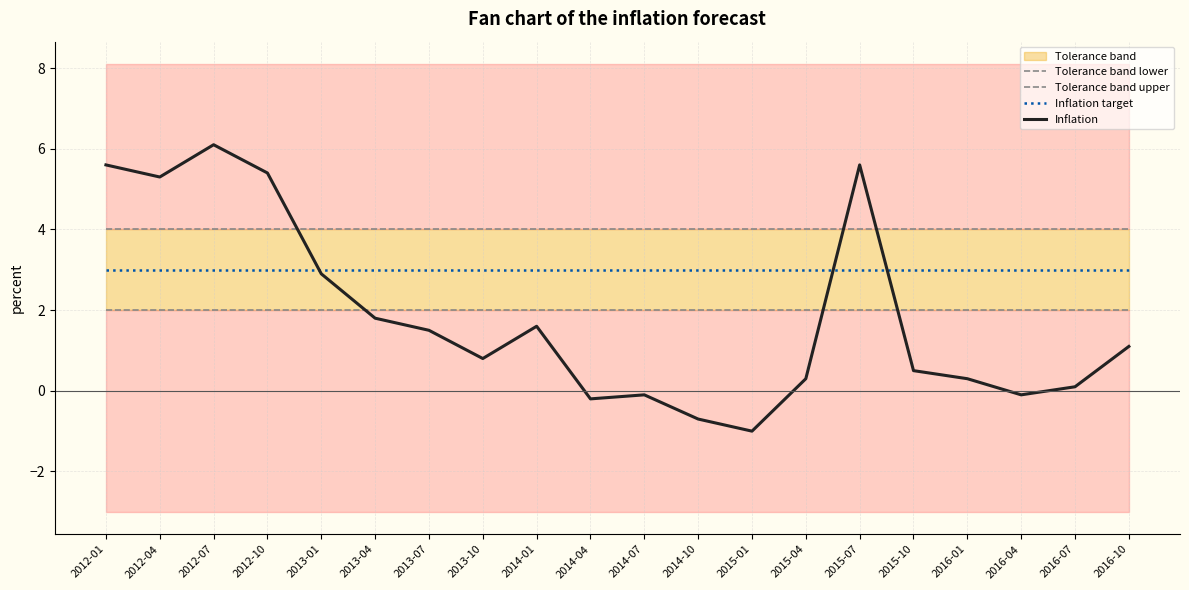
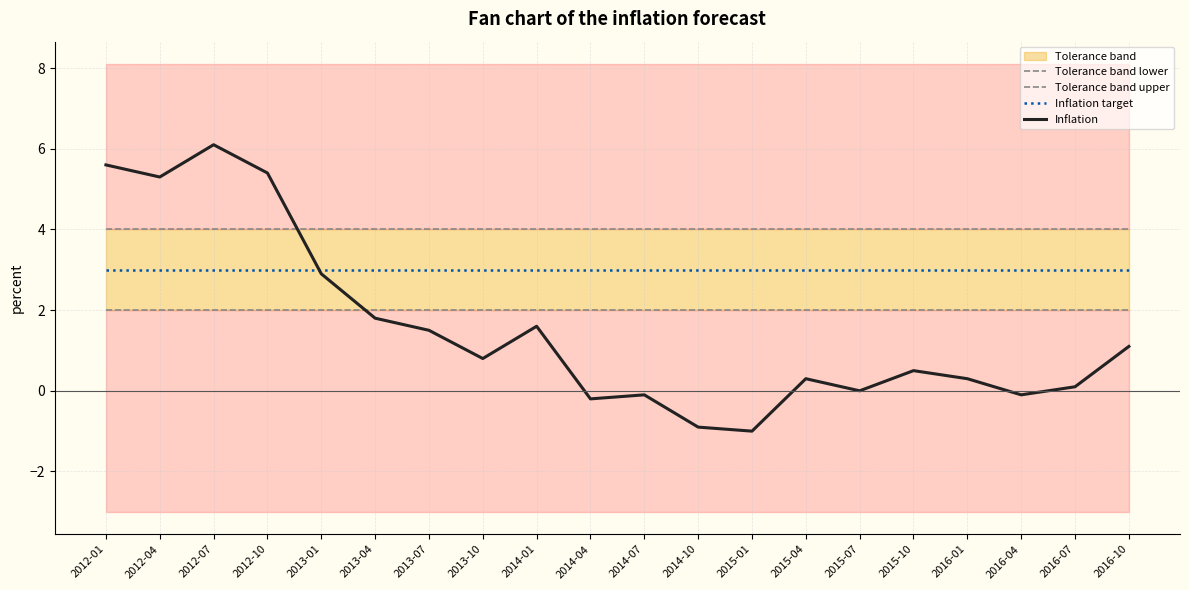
  {
    "Tolerance band lower": {
      "2012-01": 2.0,
      "2012-04": 2.0,
      "2012-07": 2.0,
      "2012-10": 2.0,
      "2013-01": 2.0,
      "2013-04": 2.0,
      "2013-07": 2.0,
      "2013-10": 2.0,
      "2014-01": 2.0,
      "2014-04": 2.0,
      "2014-07": 2.0,
      "2014-10": 2.0,
      "2015-01": 2.0,
      "2015-04": 2.0,
      "2015-07": 2.0,
      "2015-10": 2.0,
      "2016-01": 2.0,
      "2016-04": 2.0,
      "2016-07": 2.0,
      "2016-10": 2.0
    },
    "Tolerance band": {
      "2012-01": 4.0,
      "2012-04": 4.0,
      "2012-07": 4.0,
      "2012-10": 4.0,
      "2013-01": 4.0,
      "2013-04": 4.0,
      "2013-07": 4.0,
      "2013-10": 4.0,
      "2014-01": 4.0,
      "2014-04": 4.0,
      "2014-07": 4.0,
      "2014-10": 4.0,
      "2015-01": 4.0,
      "2015-04": 4.0,
      "2015-07": 4.0,
      "2015-10": 4.0,
      "2016-01": 4.0,
      "2016-04": 4.0,
      "2016-07": 4.0,
      "2016-10": 4.0
    },
    "Inflation target": {
      "2012-01": 3.0,
      "2012-04": 3.0,
      "2012-07": 3.0,
      "2012-10": 3.0,
      "2013-01": 3.0,
      "2013-04": 3.0,
      "2013-07": 3.0,
      "2013-10": 3.0,
      "2014-01": 3.0,
      "2014-04": 3.0,
      "2014-07": 3.0,
      "2014-10": 3.0,
      "2015-01": 3.0,
      "2015-04": 3.0,
      "2015-07": 3.0,
      "2015-10": 3.0,
      "2016-01": 3.0,
      "2016-04": 3.0,
      "2016-07": 3.0,
      "2016-10": 3.0
    },
    "Inflation": {
      "2012-01": 5.6,
      "2012-04": 5.3,
      "2012-07": 6.1,
      "2012-10": 5.4,
      "2013-01": 2.9,
      "2013-04": 1.8,
      "2013-07": 1.5,
      "2013-10": 0.8,
      "2014-01": 1.6,
      "2014-04": -0.2,
      "2014-07": -0.1,
-     "2014-10": -0.7,
+     "2014-10": -0.9,
      "2015-01": -1.0,
      "2015-04": 0.3,
-     "2015-07": 5.6,
+     "2015-07": 0.0,
      "2015-10": 0.5,
      "2016-01": 0.3,
      "2016-04": -0.1,
      "2016-07": 0.1,
      "2016-10": 1.1
    }
  }
